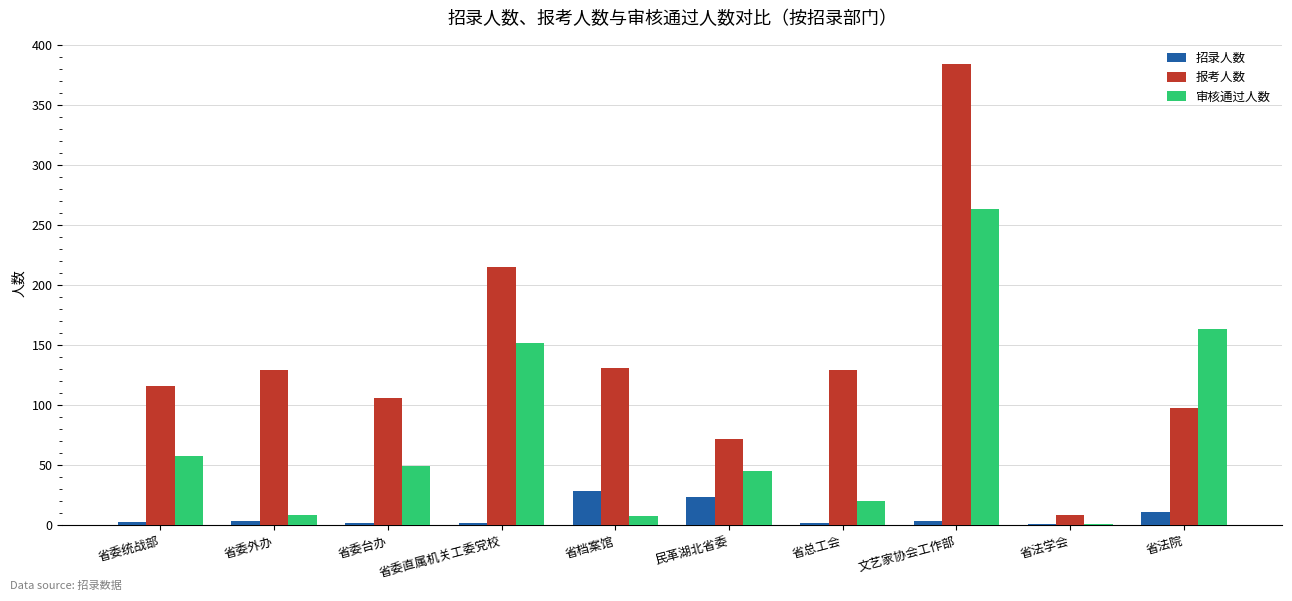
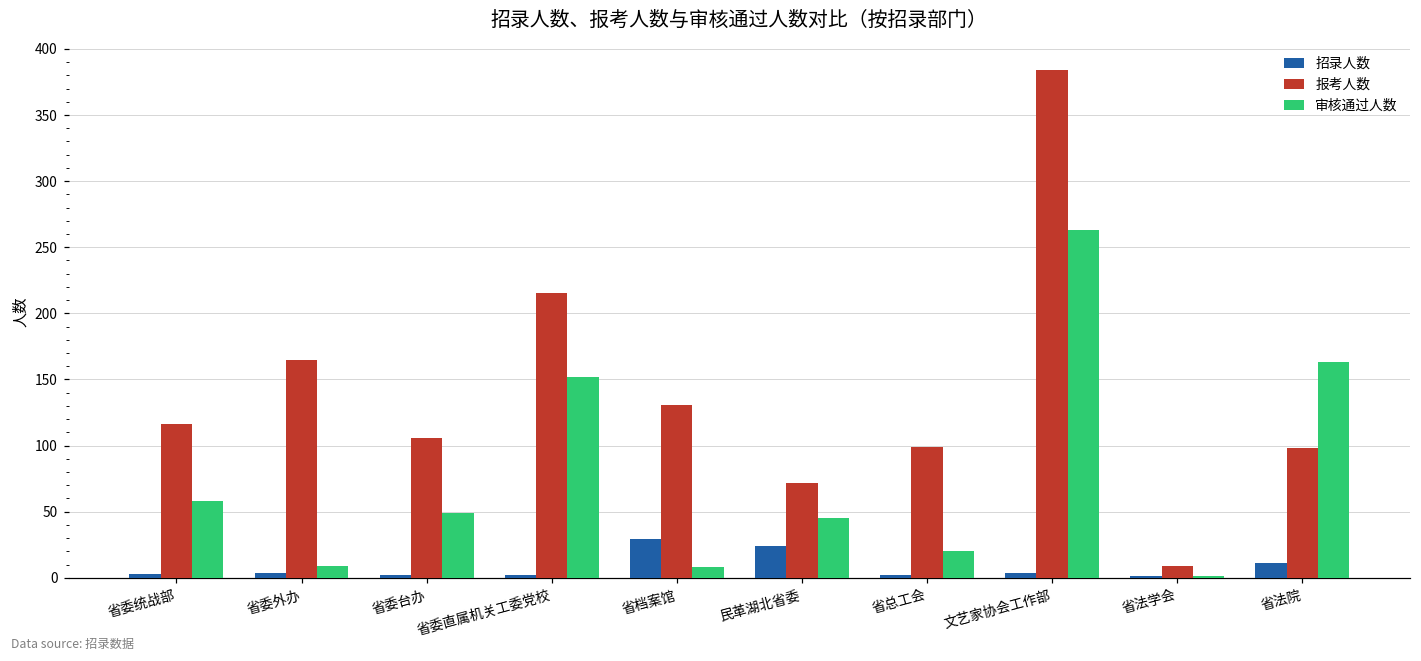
  {
    "招录人数": {
      "省委统战部": 3,
      "省委外办": 4,
      "省档案馆": 29,
      "民革湖北省委": 24,
      "文艺家协会工作部": 4,
      "省法院": 11
    },
    "报考人数": {
      "省委统战部": 116,
-     "省委外办": 129,
+     "省委外办": 165,
      "省委台办": 106,
      "省委直属机关工委党校": 215,
      "省档案馆": 131,
      "民革湖北省委": 72,
-     "省总工会": 129,
+     "省总工会": 99,
      "文艺家协会工作部": 384,
      "省法学会": 9,
      "省法院": 98
    },
    "审核通过人数": {
      "省委统战部": 58,
      "省委外办": 9,
      "省委台办": 49,
      "省委直属机关工委党校": 152,
      "省档案馆": 8,
      "民革湖北省委": 45,
      "省总工会": 20,
      "文艺家协会工作部": 263,
      "省法院": 163
    }
  }
